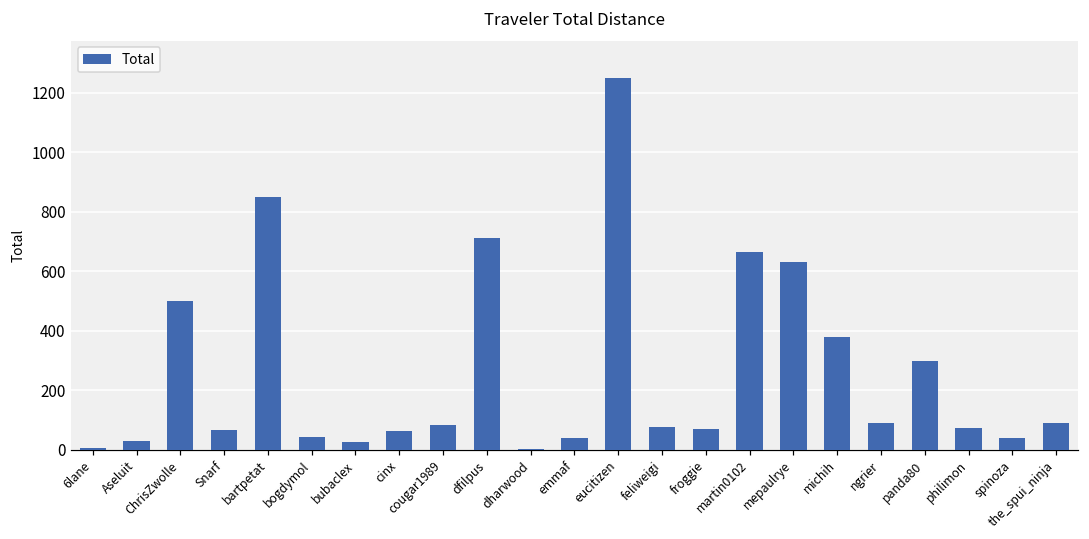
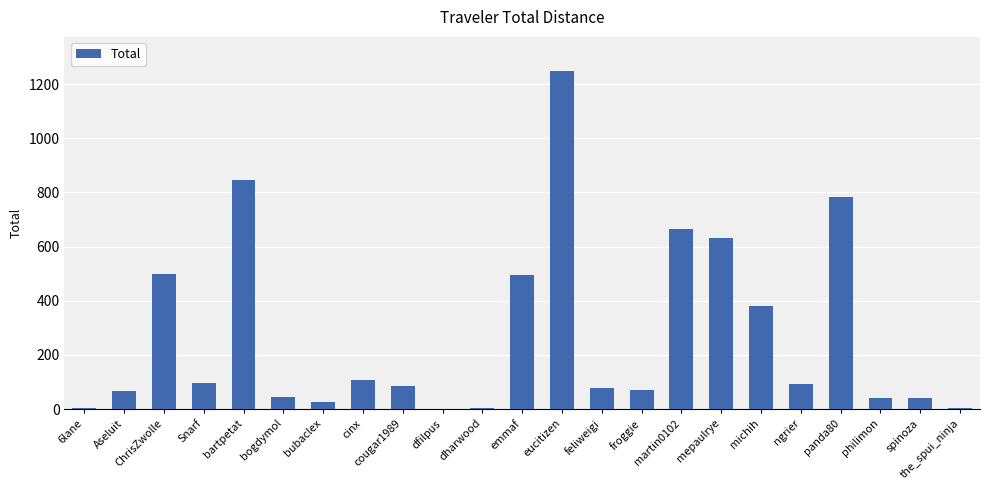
  {
-   "Aseluit": 30,
+   "Aseluit": 70,
    "ChrisZwolle": 500,
-   "Snarf": 70,
+   "Snarf": 100,
    "bartpetat": 850,
    "bogdymol": 40,
    "bubaclex": 30,
-   "cinx": 70,
+   "cinx": 110,
    "cougar1989": 80,
-   "dfilpus": 710,
-   "emmaf": 40,
+   "dfilpus": 0,
+   "emmaf": 490,
    "eucitizen": 1250,
    "feliweigi": 80,
    "froggie": 70,
    "martin0102": 660,
    "mepaulrye": 630,
    "michih": 380,
    "ngrier": 90,
-   "panda80": 300,
-   "philimon": 70,
+   "panda80": 780,
+   "philimon": 40,
    "spinoza": 40,
-   "the_spui_ninja": 90
+   "the_spui_ninja": 0
  }
